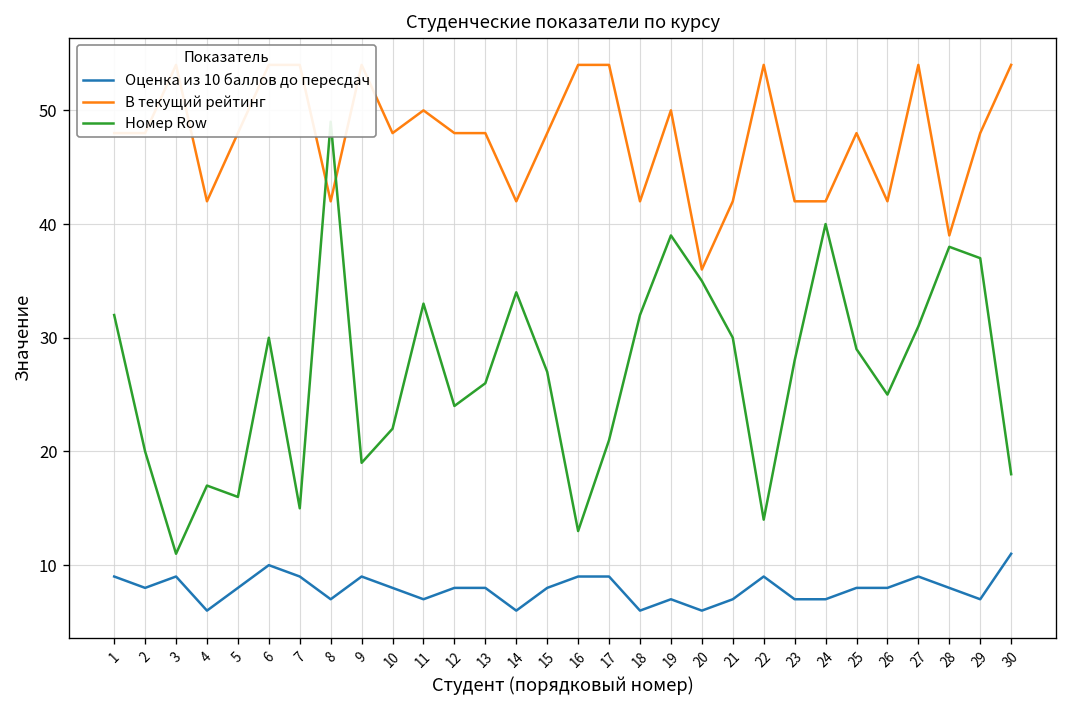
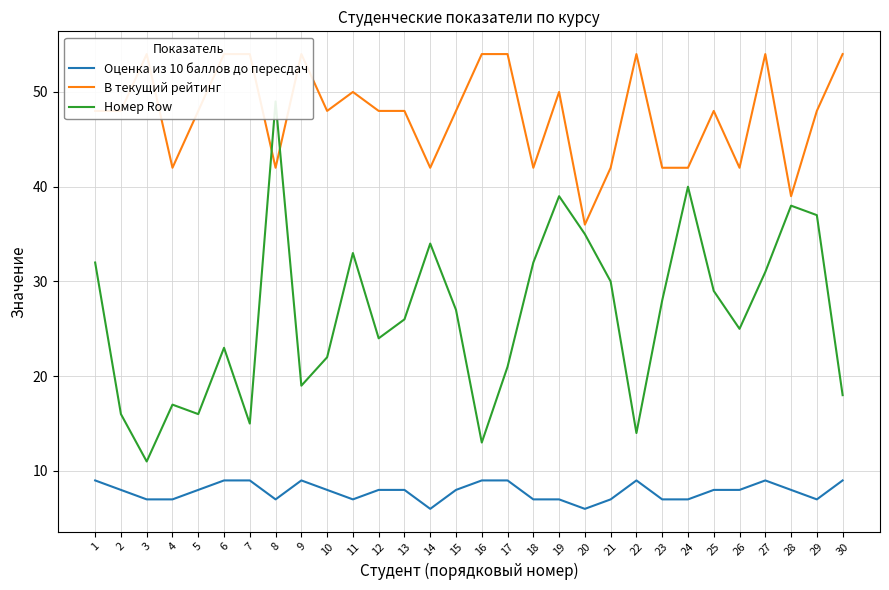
  {
    "Оценка из 10 баллов до пересдач": {
      "1": 9,
      "2": 8,
-     "3": 9,
-     "4": 6,
+     "3": 7,
+     "4": 7,
      "5": 8,
-     "6": 10,
+     "6": 9,
      "7": 9,
      "8": 7,
      "9": 9,
      "10": 8,
      "11": 7,
      "12": 8,
      "13": 8,
      "14": 6,
      "15": 8,
      "16": 9,
      "17": 9,
-     "18": 6,
+     "18": 7,
      "19": 7,
      "20": 6,
      "21": 7,
      "22": 9,
      "23": 7,
      "24": 7,
      "25": 8,
      "26": 8,
      "27": 9,
      "28": 8,
      "29": 7,
-     "30": 11
+     "30": 9
    },
    "В текущий рейтинг": {
      "4": 42,
      "8": 42,
      "10": 48,
      "11": 50,
      "12": 48,
      "13": 48,
      "14": 42,
      "15": 48,
      "16": 54,
      "17": 54,
      "18": 42,
      "19": 50,
      "20": 36,
      "21": 42,
      "22": 54,
      "23": 42,
      "24": 42,
      "25": 48,
      "26": 42,
      "27": 54,
      "28": 39,
      "29": 48,
      "30": 54
    },
    "Номер Row": {
      "1": 32,
-     "2": 20,
+     "2": 16,
      "3": 11,
      "4": 17,
      "5": 16,
-     "6": 30,
+     "6": 23,
      "7": 15,
      "9": 19,
      "10": 22,
      "11": 33,
      "12": 24,
      "13": 26,
      "14": 34,
      "15": 27,
      "16": 13,
      "17": 21,
      "18": 32,
      "19": 39,
      "20": 35,
      "21": 30,
      "22": 14,
      "23": 28,
      "24": 40,
      "25": 29,
      "26": 25,
      "27": 31,
      "28": 38,
      "29": 37,
      "30": 18
    }
  }
